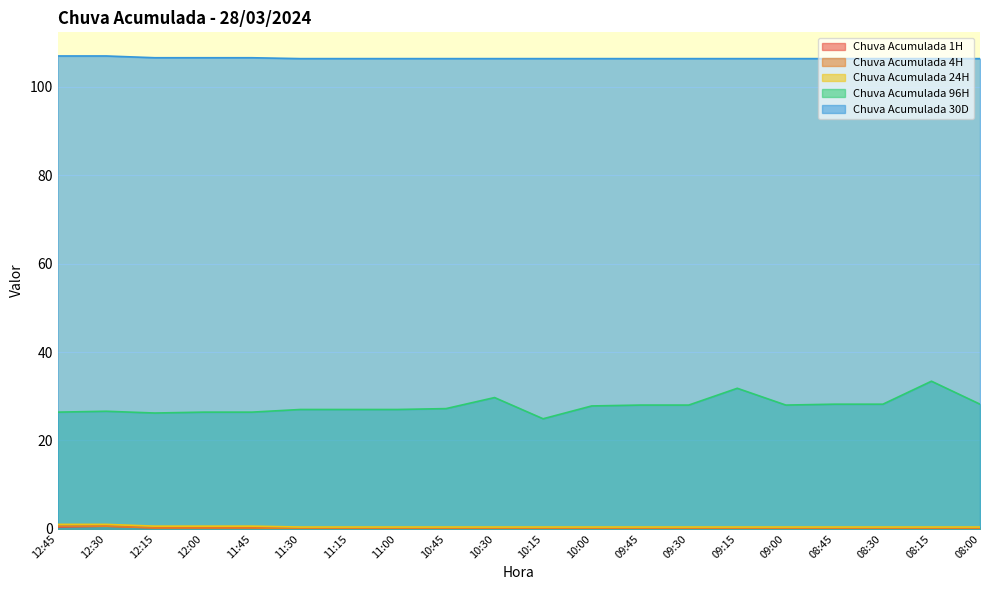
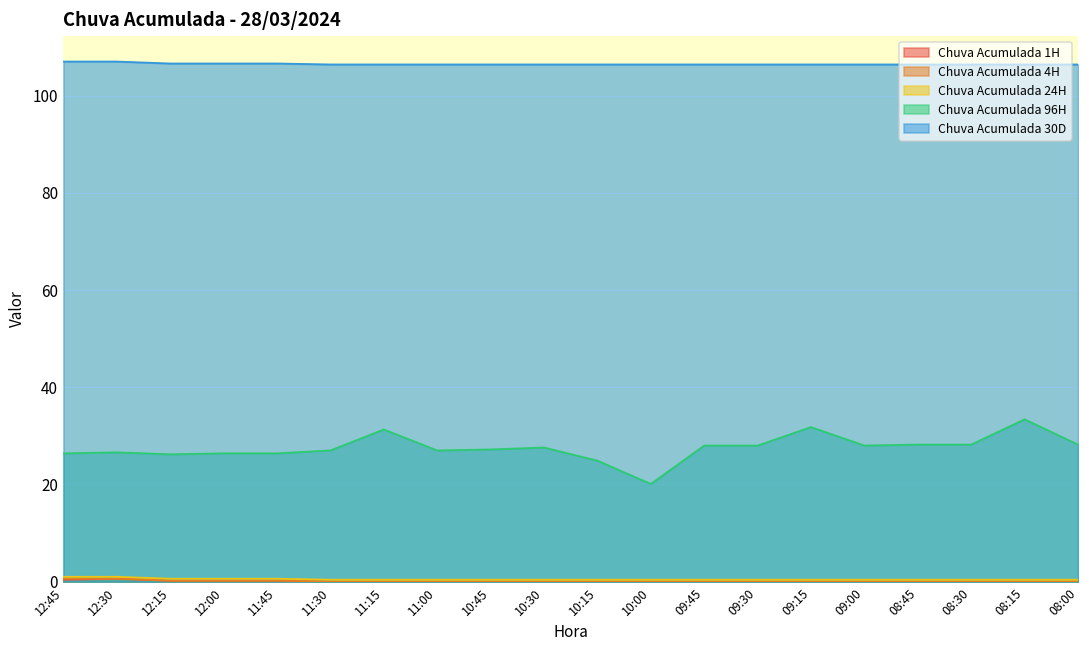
  {
    "Chuva Acumulada 96H": {
      "12:45": 26,
      "12:30": 27,
      "12:15": 26,
      "12:00": 26,
      "11:45": 26,
      "11:30": 27,
-     "11:15": 27,
+     "11:15": 31,
      "11:00": 27,
      "10:45": 27,
-     "10:30": 30,
+     "10:30": 28,
      "10:15": 25,
-     "10:00": 28,
+     "10:00": 20,
      "09:45": 28,
      "09:30": 28,
      "09:15": 32,
      "09:00": 28,
      "08:45": 28,
      "08:30": 28,
      "08:15": 33,
      "08:00": 28
    },
    "Chuva Acumulada 30D": {
      "12:45": 107,
      "12:30": 107,
      "12:15": 107,
      "12:00": 107,
      "11:45": 107,
      "11:30": 106,
      "11:15": 106,
      "11:00": 106,
      "10:45": 106,
      "10:30": 106,
      "10:15": 106,
      "10:00": 106,
      "09:45": 106,
      "09:30": 106,
      "09:15": 106,
      "09:00": 106,
      "08:00": 106
    }
  }
